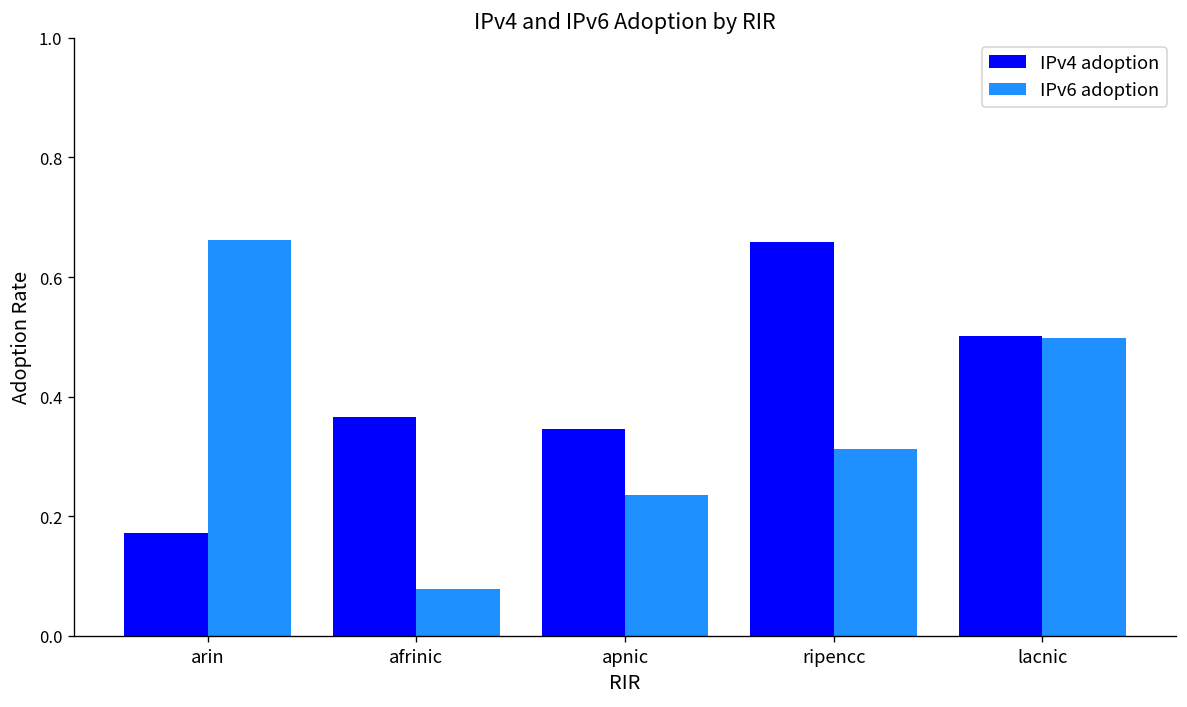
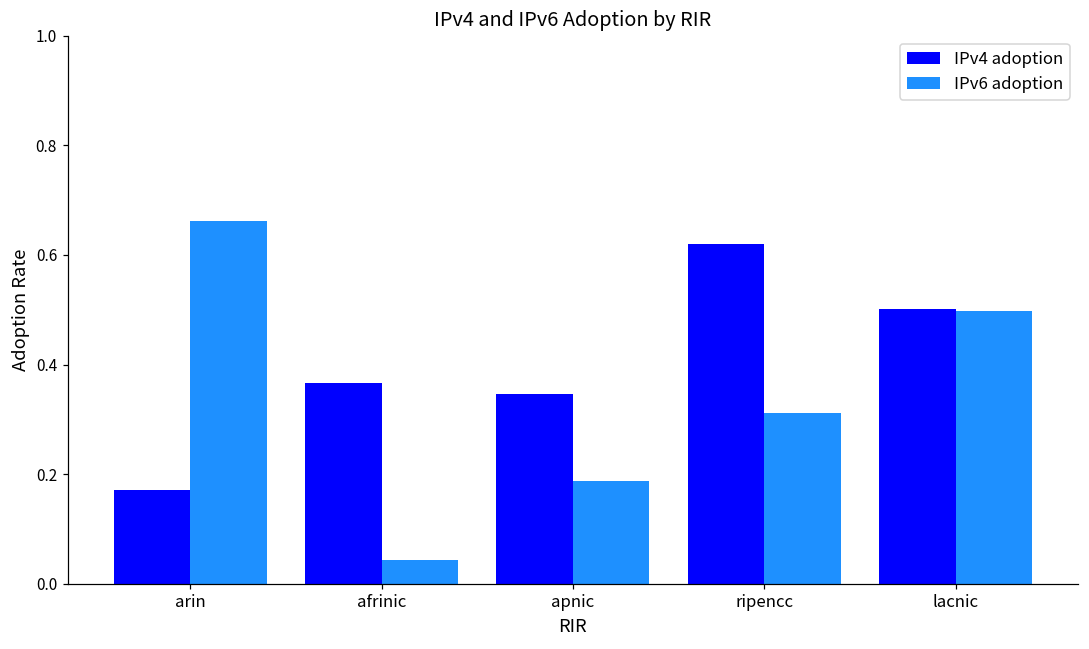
  {
    "IPv4 adoption": {
      "arin": 0.17,
      "afrinic": 0.37,
      "apnic": 0.35,
-     "ripencc": 0.66,
+     "ripencc": 0.62,
      "lacnic": 0.50
    },
    "IPv6 adoption": {
      "arin": 0.66,
-     "afrinic": 0.08,
-     "apnic": 0.24,
+     "afrinic": 0.04,
+     "apnic": 0.19,
      "ripencc": 0.31,
      "lacnic": 0.50
    }
  }
